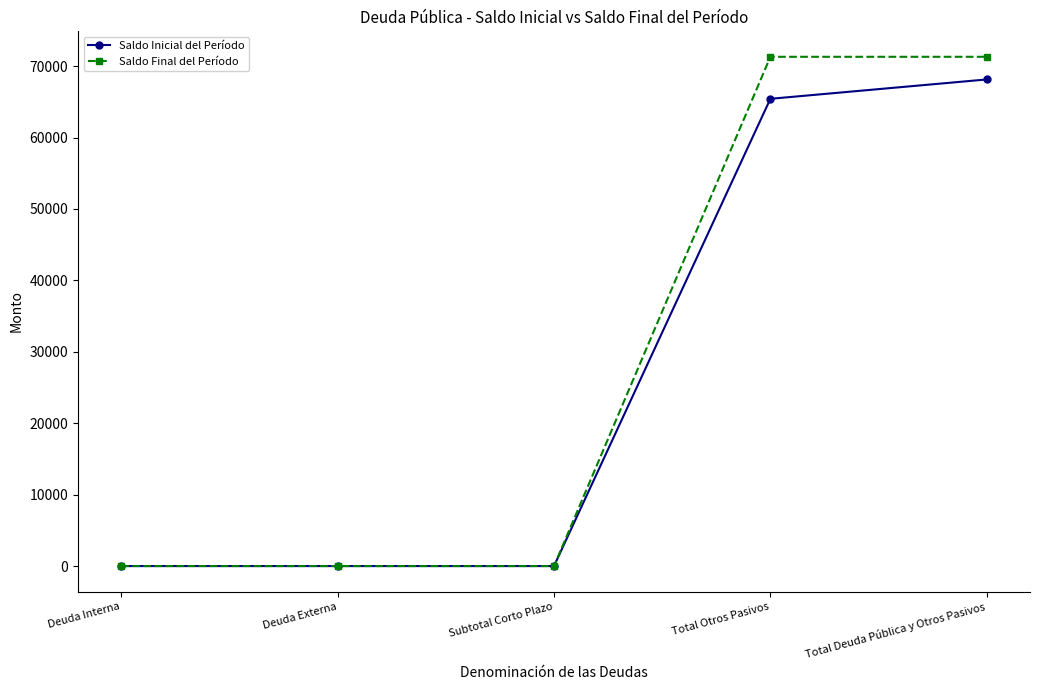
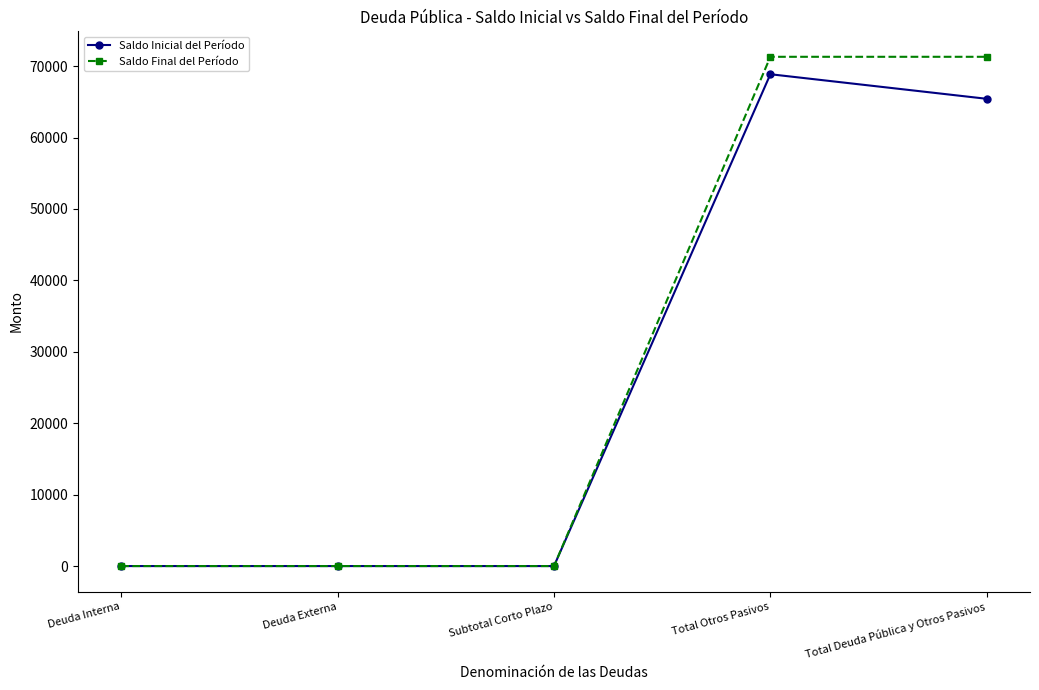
  {
    "Saldo Inicial del Período": {
-     "Total Otros Pasivos": 65000,
-     "Total Deuda Pública y Otros Pasivos": 68000
+     "Total Otros Pasivos": 69000,
+     "Total Deuda Pública y Otros Pasivos": 65000
    },
    "Saldo Final del Período": {
      "Total Otros Pasivos": 71000,
      "Total Deuda Pública y Otros Pasivos": 71000
    }
  }
